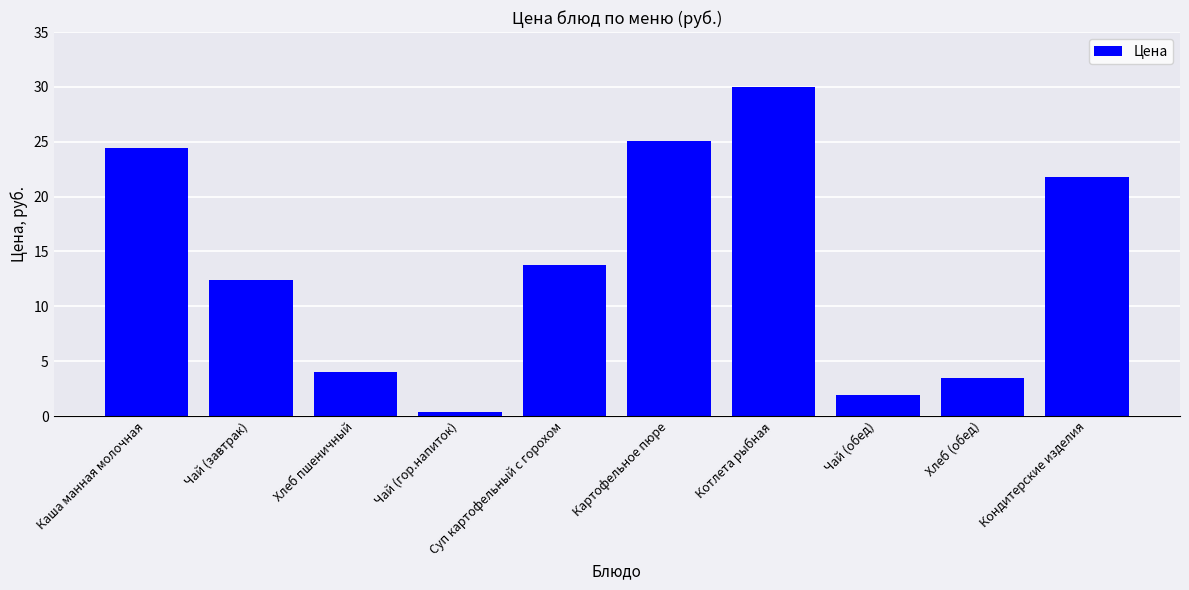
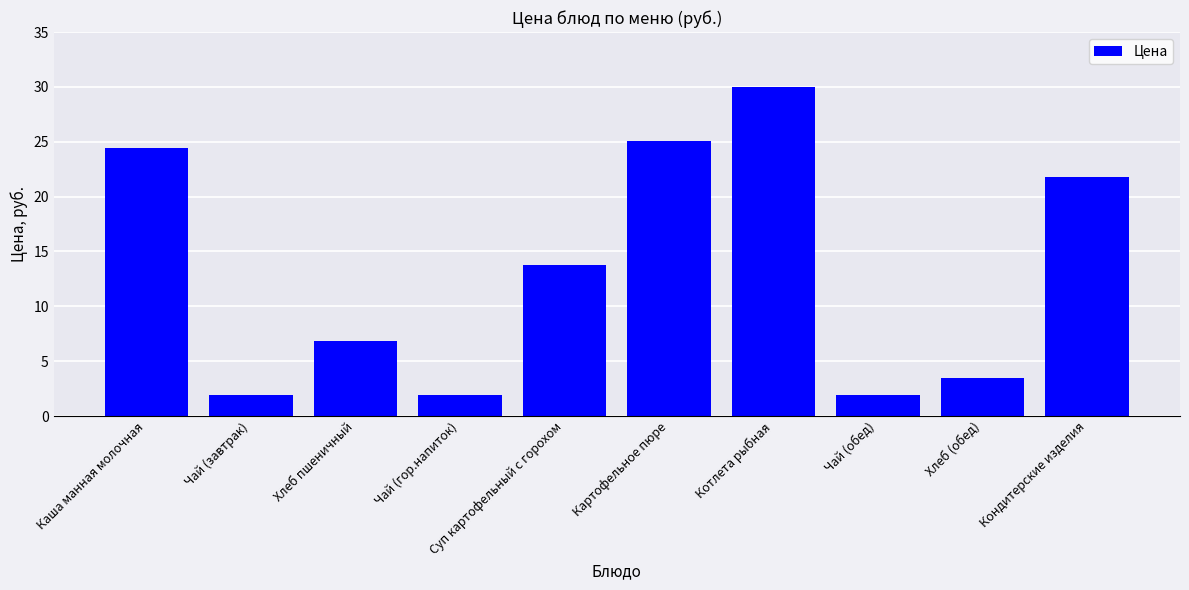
  {
    "Каша манная молочная": 24.5,
-   "Чай (завтрак)": 12.4,
-   "Хлеб пшеничный": 4.1,
-   "Чай (гор.напиток)": 0.4,
+   "Чай (завтрак)": 1.9,
+   "Хлеб пшеничный": 6.8,
+   "Чай (гор.напиток)": 1.9,
    "Суп картофельный с горохом": 13.8,
    "Картофельное пюре": 25.1,
    "Котлета рыбная": 30.0,
    "Чай (обед)": 1.9,
    "Хлеб (обед)": 3.5,
    "Кондитерские изделия": 21.8
  }
